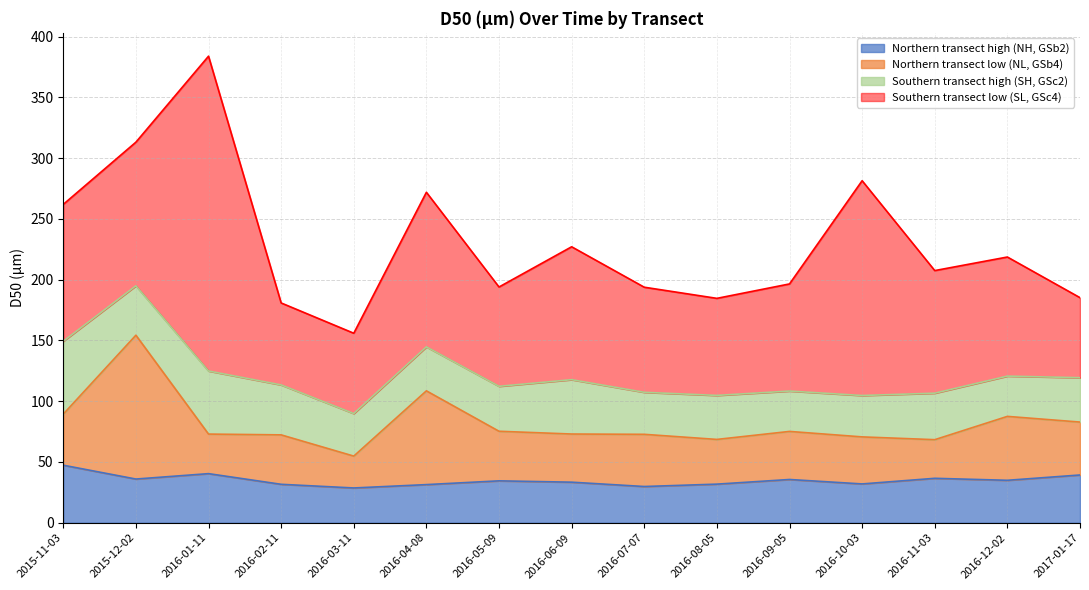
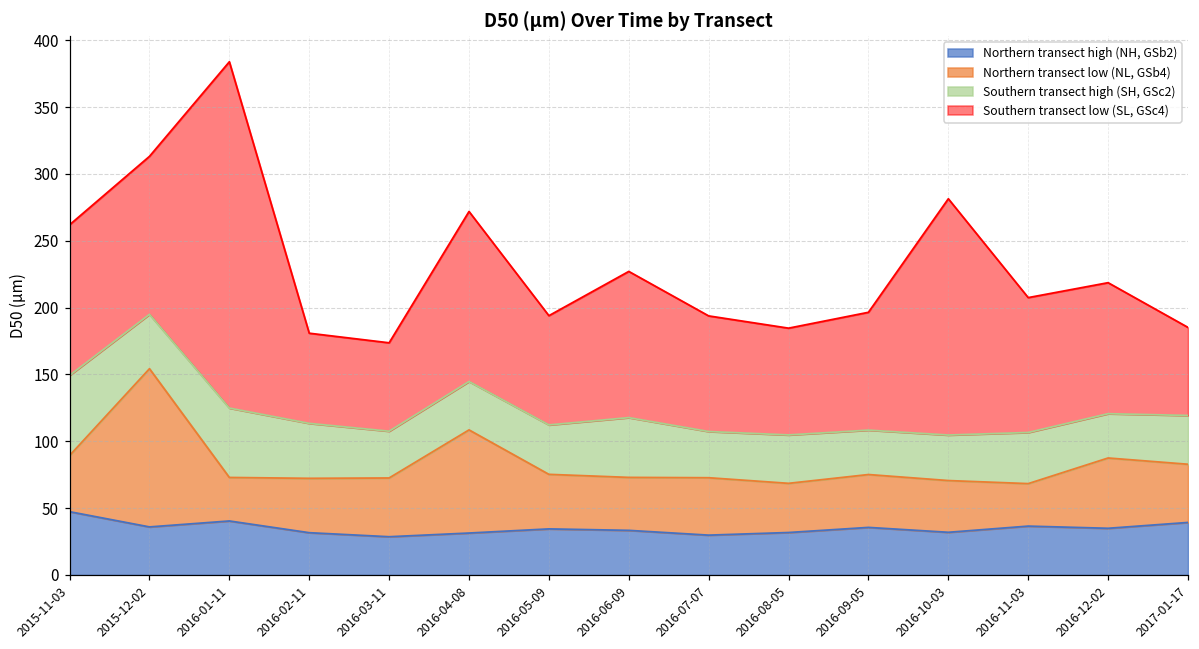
  {
    "Northern transect high (NH, GSb2)": {
      "2015-11-03": 47,
      "2015-12-02": 36,
      "2016-01-11": 40,
      "2016-02-11": 32,
      "2016-03-11": 29,
      "2016-04-08": 31,
      "2016-05-09": 34,
      "2016-06-09": 33,
      "2016-07-07": 30,
      "2016-08-05": 32,
      "2016-09-05": 36,
      "2016-10-03": 32,
      "2016-11-03": 37,
      "2016-12-02": 35,
      "2017-01-17": 39
    },
    "Northern transect low (NL, GSb4)": {
      "2015-11-03": 42,
      "2015-12-02": 118,
      "2016-01-11": 33,
      "2016-02-11": 41,
-     "2016-03-11": 26,
+     "2016-03-11": 44,
      "2016-04-08": 77,
      "2016-05-09": 41,
      "2016-06-09": 40,
      "2016-07-07": 43,
      "2016-08-05": 37,
      "2016-09-05": 40,
      "2016-10-03": 39,
      "2016-11-03": 32,
      "2016-12-02": 53,
      "2017-01-17": 44
    },
    "Southern transect high (SH, GSc2)": {
      "2015-11-03": 60,
      "2015-12-02": 41,
      "2016-01-11": 52,
      "2016-02-11": 41,
      "2016-03-11": 35,
      "2016-04-08": 36,
      "2016-05-09": 37,
      "2016-06-09": 45,
      "2016-07-07": 35,
      "2016-08-05": 36,
      "2016-09-05": 33,
      "2016-10-03": 34,
      "2016-11-03": 38,
      "2016-12-02": 33,
      "2017-01-17": 37
    },
    "Southern transect low (SL, GSc4)": {
      "2015-11-03": 113,
      "2015-12-02": 118,
      "2016-01-11": 259,
      "2016-02-11": 67,
      "2016-03-11": 66,
      "2016-04-08": 127,
      "2016-05-09": 82,
      "2016-06-09": 109,
      "2016-07-07": 86,
      "2016-08-05": 80,
      "2016-09-05": 88,
      "2016-10-03": 177,
      "2016-11-03": 101,
      "2016-12-02": 98,
      "2017-01-17": 66
    }
  }
